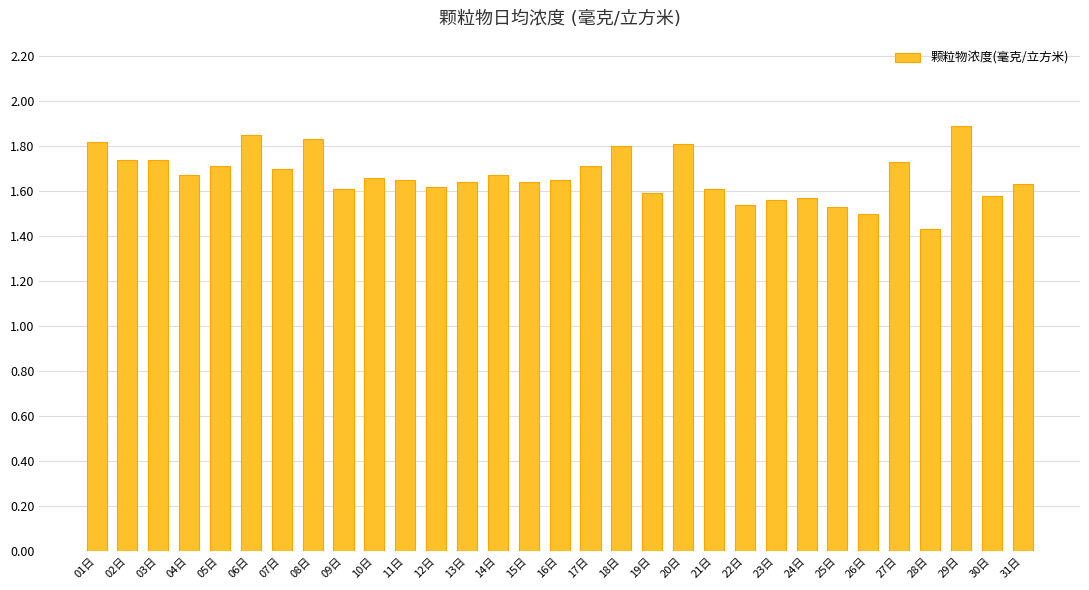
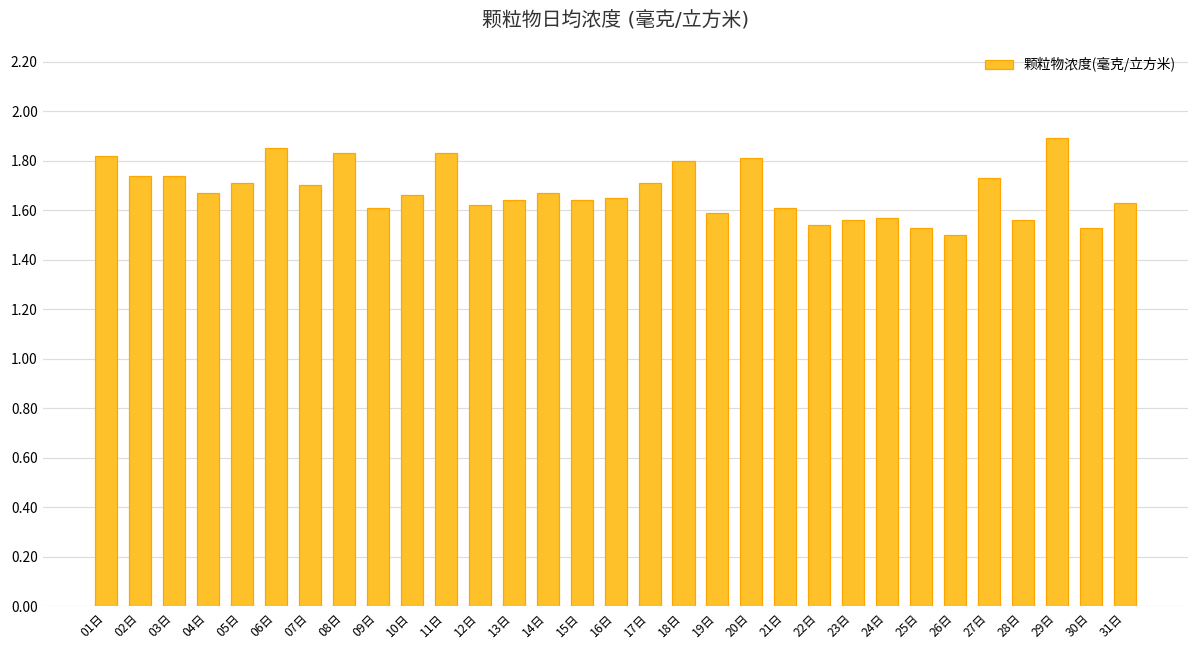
  {
    "01日": 1.82,
    "02日": 1.74,
    "03日": 1.74,
    "04日": 1.67,
    "05日": 1.71,
    "06日": 1.85,
    "07日": 1.70,
    "08日": 1.83,
    "09日": 1.61,
    "10日": 1.66,
-   "11日": 1.65,
+   "11日": 1.83,
    "12日": 1.62,
    "13日": 1.64,
    "14日": 1.67,
    "15日": 1.64,
    "16日": 1.65,
    "17日": 1.71,
    "18日": 1.80,
    "19日": 1.59,
    "20日": 1.81,
    "21日": 1.61,
    "22日": 1.54,
    "23日": 1.56,
    "24日": 1.57,
    "25日": 1.53,
    "26日": 1.50,
    "27日": 1.73,
-   "28日": 1.43,
+   "28日": 1.56,
    "29日": 1.89,
-   "30日": 1.58,
+   "30日": 1.53,
    "31日": 1.63
  }
